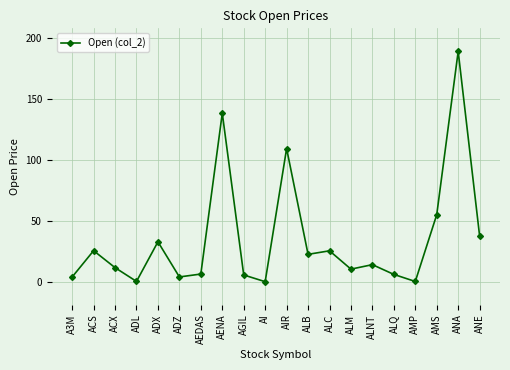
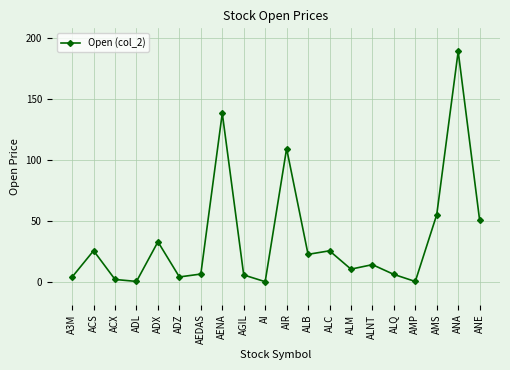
  {
    "A3M": 4,
    "ACS": 26,
-   "ACX": 12,
+   "ACX": 2,
    "ADL": 0,
    "ADX": 33,
    "ADZ": 4,
    "AEDAS": 6,
    "AENA": 138,
    "AGIL": 6,
    "AI": 0,
    "AIR": 109,
    "ALB": 23,
    "ALC": 25,
    "ALM": 10,
    "ALNT": 14,
    "ALQ": 6,
    "AMP": 0,
    "AMS": 55,
    "ANA": 189,
-   "ANE": 37
+   "ANE": 51
  }
